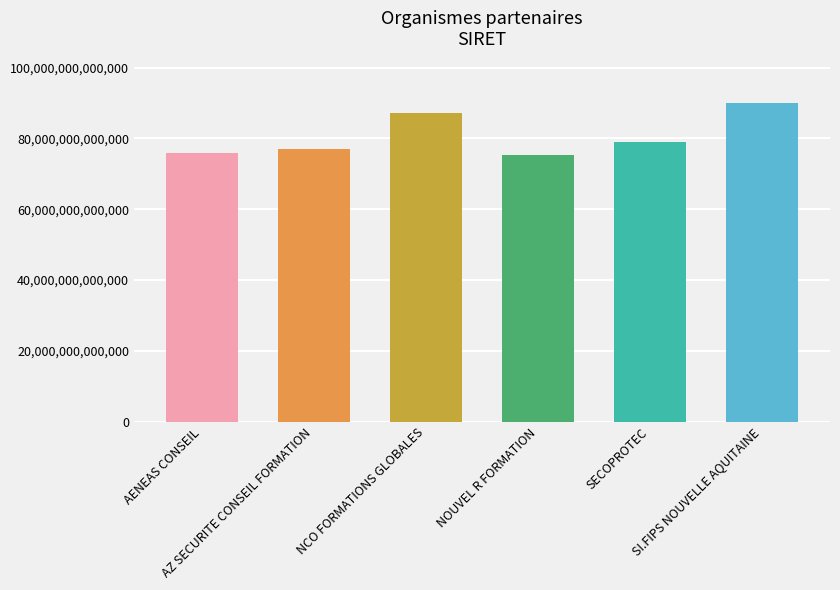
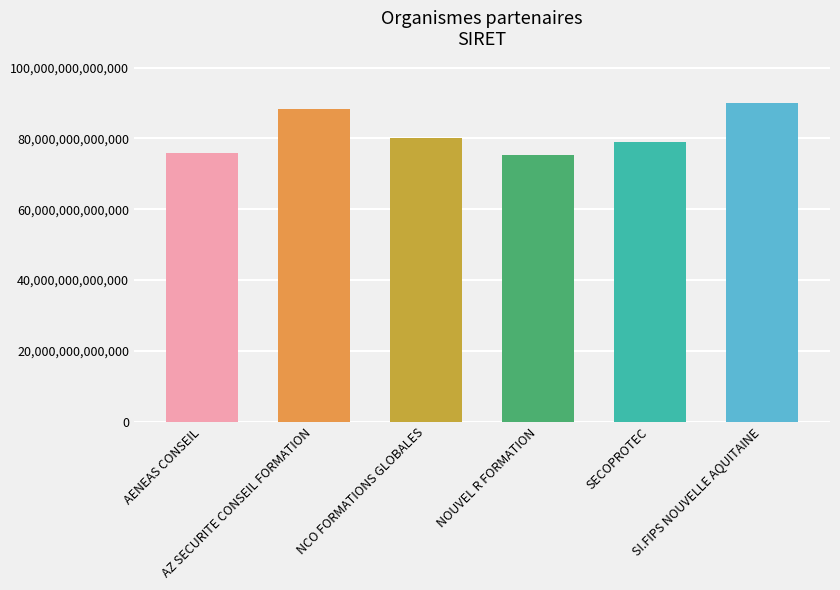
  {
    "AENEAS CONSEIL": "76,000,000,000,000",
-   "AZ SECURITE CONSEIL FORMATION": "77,000,000,000,000",
-   "NCO FORMATIONS GLOBALES": "87,000,000,000,000",
+   "AZ SECURITE CONSEIL FORMATION": "88,000,000,000,000",
+   "NCO FORMATIONS GLOBALES": "80,000,000,000,000",
    "NOUVEL R FORMATION": "75,000,000,000,000",
    "SECOPROTEC": "79,000,000,000,000",
    "SI.FIPS NOUVELLE AQUITAINE": "90,000,000,000,000"
  }
